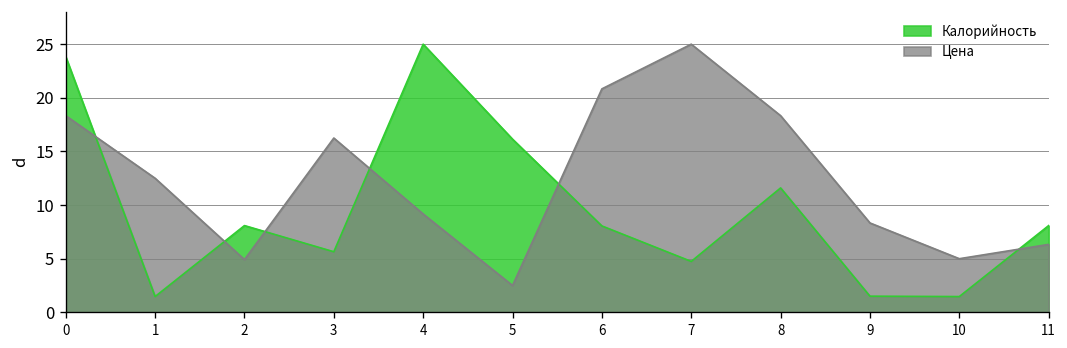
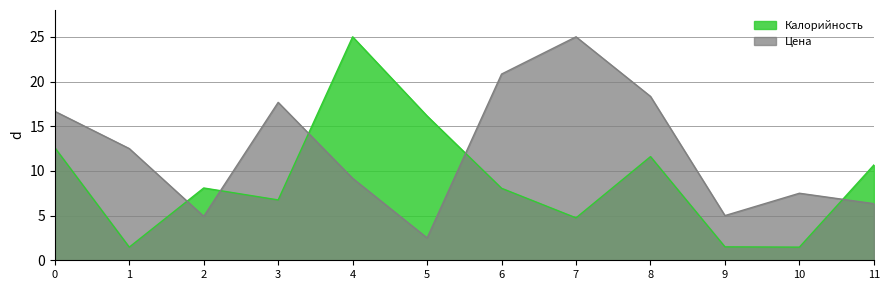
  {
    "Калорийность": {
-     "0": 24,
+     "0": 13,
      "1": 1,
      "2": 8,
-     "3": 6,
+     "3": 7,
      "4": 25,
      "5": 16,
      "6": 8,
      "7": 5,
      "8": 12,
      "9": 2,
      "10": 1,
-     "11": 8
+     "11": 11
    },
    "Цена": {
-     "0": 18,
+     "0": 17,
      "1": 13,
      "2": 5,
-     "3": 16,
+     "3": 18,
      "4": 9,
      "5": 3,
      "6": 21,
      "7": 25,
      "8": 18,
-     "9": 8,
-     "10": 5,
+     "9": 5,
+     "10": 8,
      "11": 6
    }
  }
